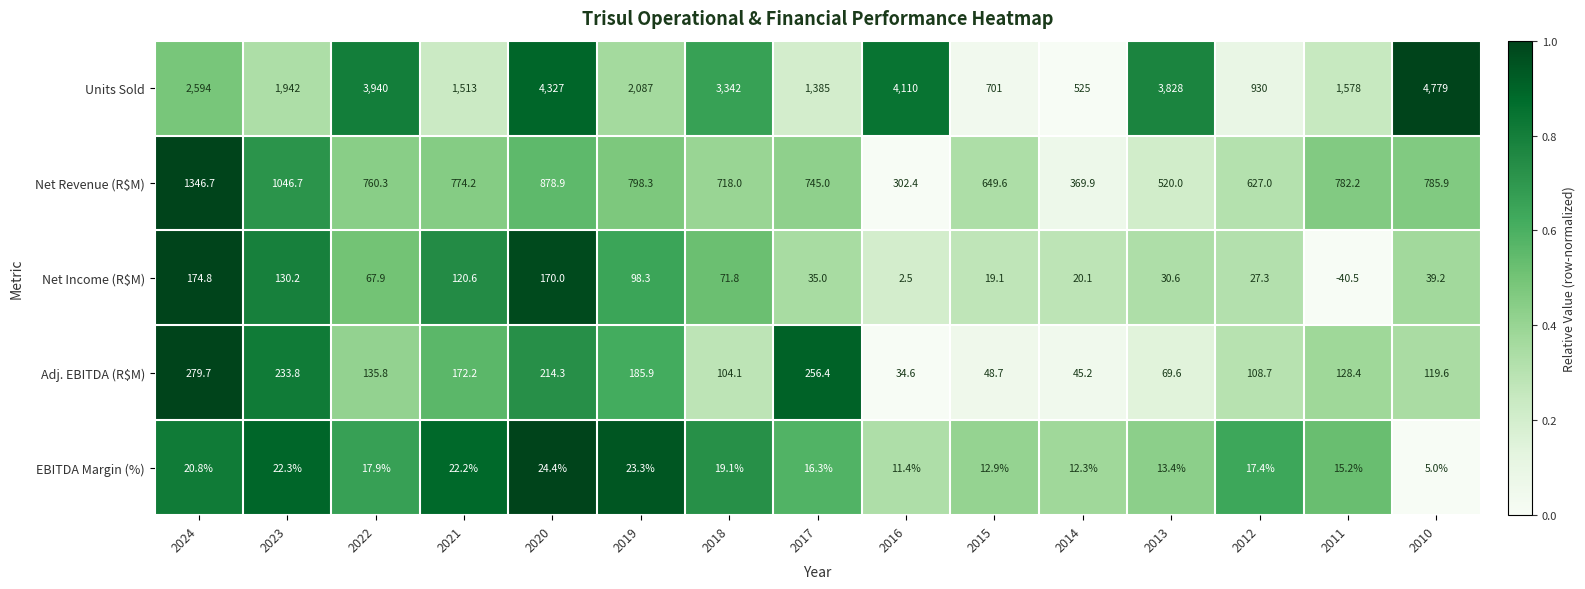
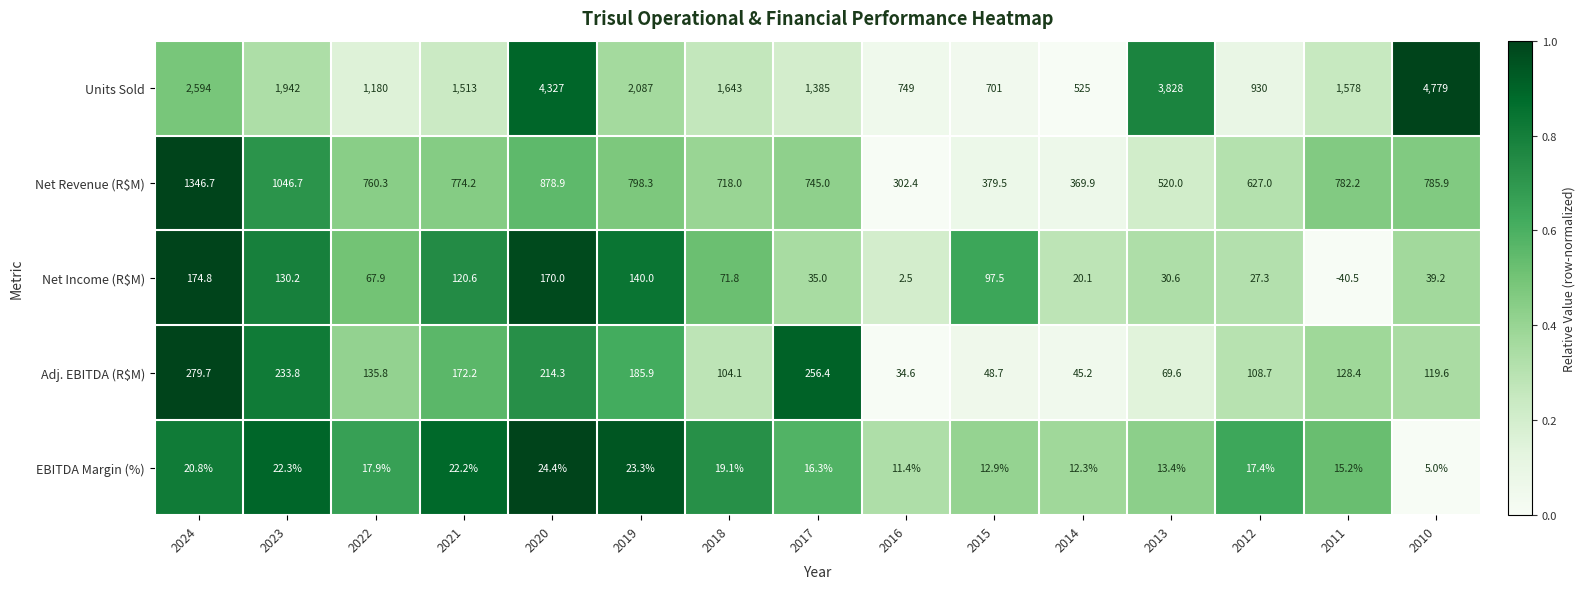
  {
    "Units Sold": {
      "2024": "2,594",
      "2023": "1,942",
-     "2022": "3,940",
+     "2022": "1,180",
      "2021": "1,513",
      "2020": "4,327",
      "2019": "2,087",
-     "2018": "3,342",
+     "2018": "1,643",
      "2017": "1,385",
-     "2016": "4,110",
+     "2016": "749",
      "2015": "701",
      "2014": "525",
      "2013": "3,828",
      "2012": "930",
      "2011": "1,578",
      "2010": "4,779"
    },
    "Net Revenue (R$M)": {
      "2024": "1346.7",
      "2023": "1046.7",
      "2022": "760.3",
      "2021": "774.2",
      "2020": "878.9",
      "2019": "798.3",
      "2018": "718.0",
      "2017": "745.0",
      "2016": "302.4",
-     "2015": "649.6",
+     "2015": "379.5",
      "2014": "369.9",
      "2013": "520.0",
      "2012": "627.0",
      "2011": "782.2",
      "2010": "785.9"
    },
    "Net Income (R$M)": {
      "2024": "174.8",
      "2023": "130.2",
      "2022": "67.9",
      "2021": "120.6",
      "2020": "170.0",
-     "2019": "98.3",
+     "2019": "140.0",
      "2018": "71.8",
      "2017": "35.0",
      "2016": "2.5",
-     "2015": "19.1",
+     "2015": "97.5",
      "2014": "20.1",
      "2013": "30.6",
      "2012": "27.3",
      "2011": "-40.5",
      "2010": "39.2"
    },
    "Adj. EBITDA (R$M)": {
      "2024": "279.7",
      "2023": "233.8",
      "2022": "135.8",
      "2021": "172.2",
      "2020": "214.3",
      "2019": "185.9",
      "2018": "104.1",
      "2017": "256.4",
      "2016": "34.6",
      "2015": "48.7",
      "2014": "45.2",
      "2013": "69.6",
      "2012": "108.7",
      "2011": "128.4",
      "2010": "119.6"
    },
    "EBITDA Margin (%)": {
      "2024": "20.8%",
      "2023": "22.3%",
      "2022": "17.9%",
      "2021": "22.2%",
      "2020": "24.4%",
      "2019": "23.3%",
      "2018": "19.1%",
      "2017": "16.3%",
      "2016": "11.4%",
      "2015": "12.9%",
      "2014": "12.3%",
      "2013": "13.4%",
      "2012": "17.4%",
      "2011": "15.2%",
      "2010": "5.0%"
    }
  }
